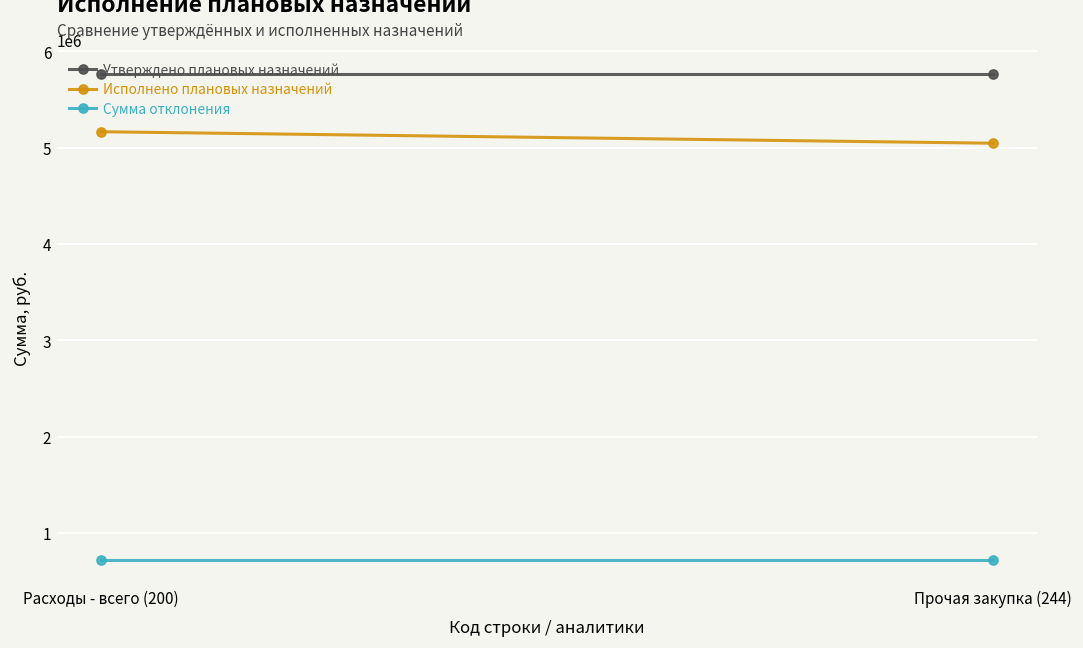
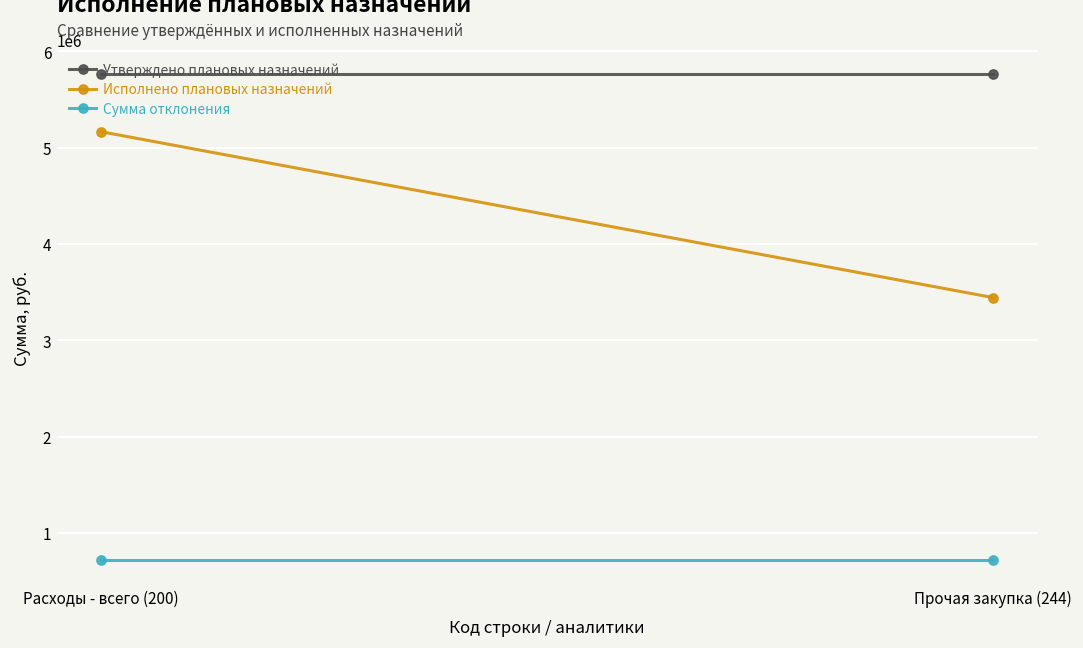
  {
    "Утверждено плановых назначений": {
      "Расходы - всего (200)": 5800000,
      "Прочая закупка (244)": 5800000
    },
    "Исполнено плановых назначений": {
      "Расходы - всего (200)": 5200000,
-     "Прочая закупка (244)": 5000000
+     "Прочая закупка (244)": 3400000
    },
    "Сумма отклонения": {
      "Расходы - всего (200)": 700000,
      "Прочая закупка (244)": 700000
    }
  }
